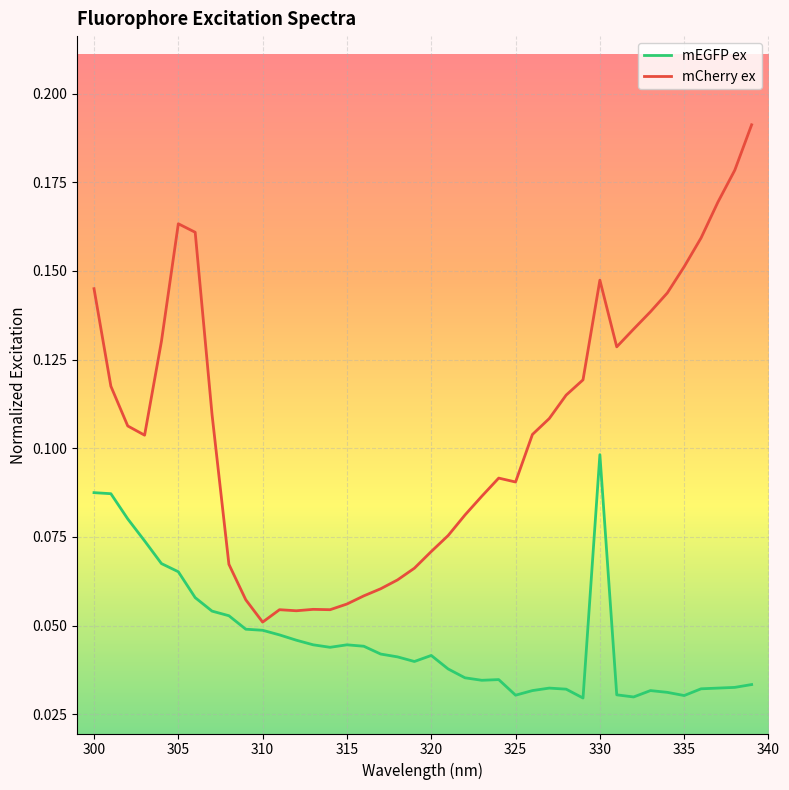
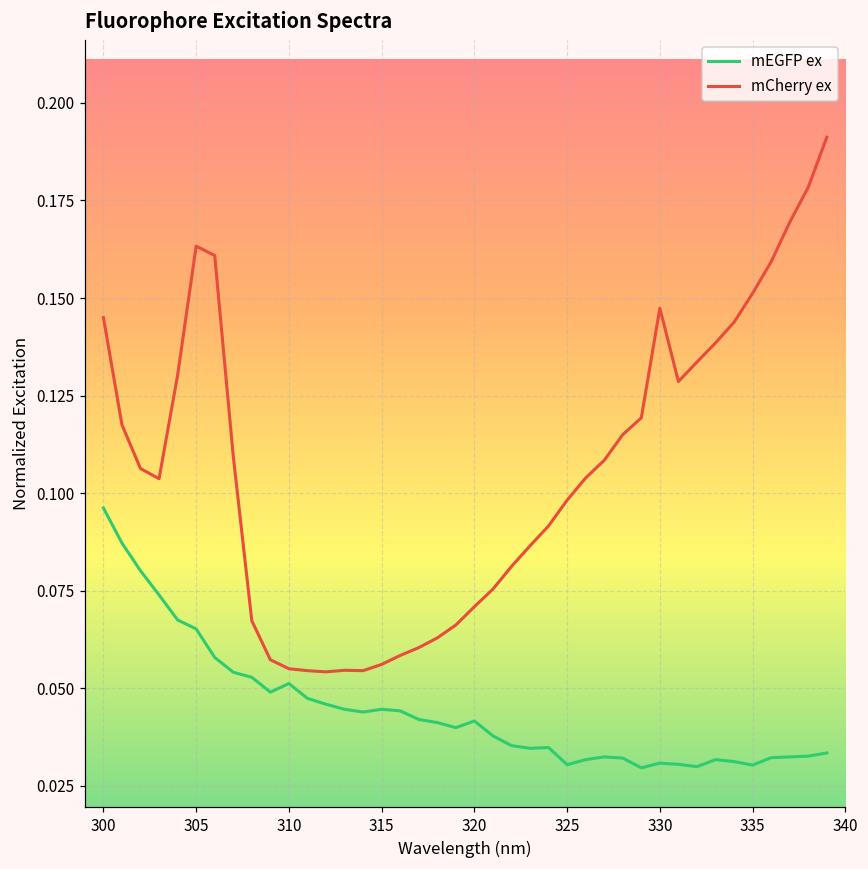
  {
    "mEGFP ex": {
-     "300": 0.088,
+     "300": 0.096,
      "305": 0.065,
-     "310": 0.049,
+     "310": 0.051,
      "315": 0.045,
      "320": 0.042,
      "325": 0.030,
-     "330": 0.098,
+     "330": 0.031,
      "335": 0.030
    },
    "mCherry ex": {
      "300": 0.145,
      "305": 0.163,
-     "310": 0.051,
+     "310": 0.055,
      "315": 0.056,
      "320": 0.071,
-     "325": 0.091,
+     "325": 0.098,
      "330": 0.147,
      "335": 0.151
    }
  }
